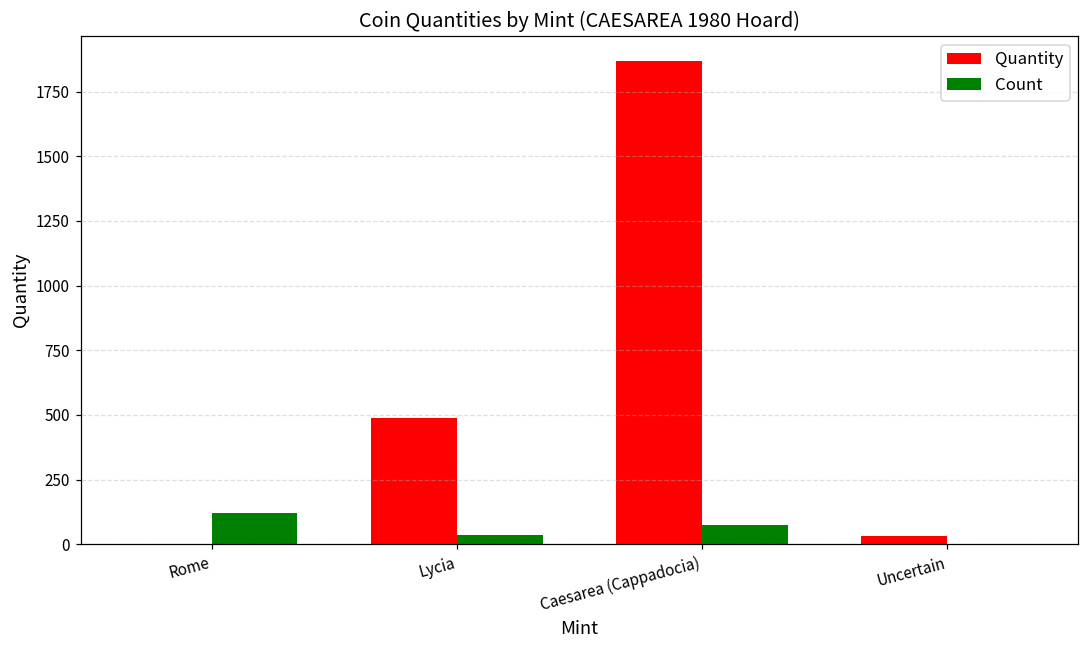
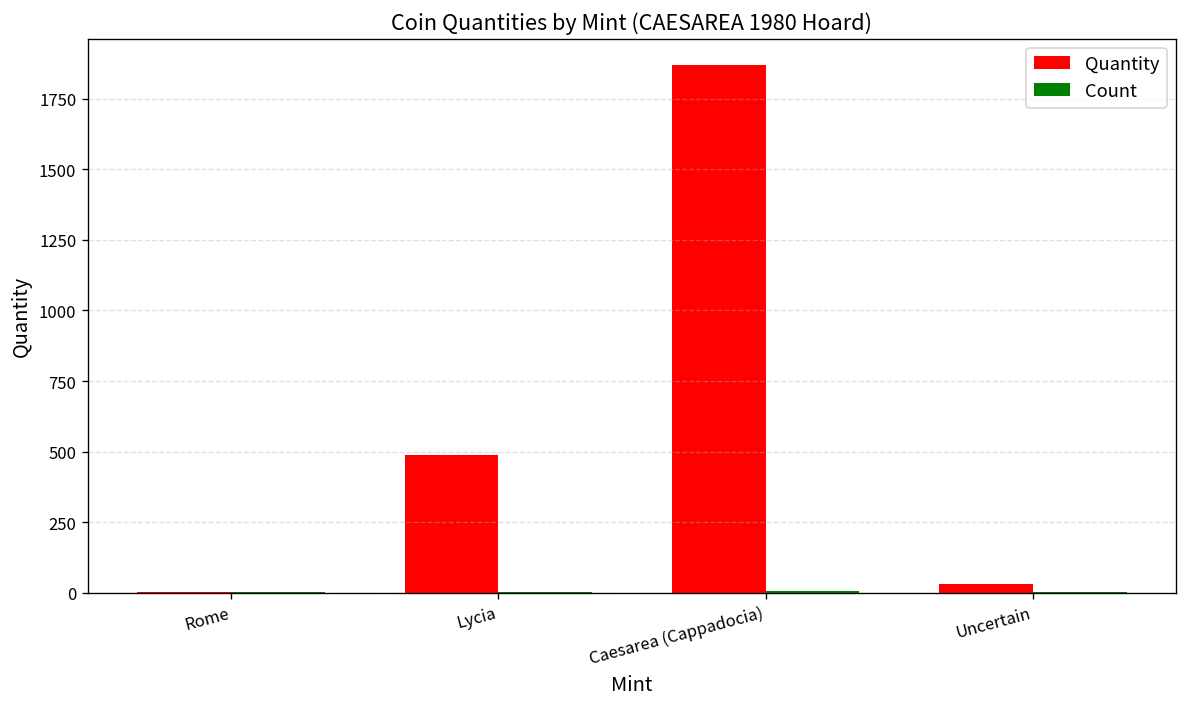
  {
    "Quantity": {
      "Lycia": 490,
      "Caesarea (Cappadocia)": 1870,
      "Uncertain": 30
    },
    "Count": {
-     "Rome": 120,
-     "Lycia": 40,
-     "Caesarea (Cappadocia)": 70
+     "Rome": 0,
+     "Lycia": 0,
+     "Caesarea (Cappadocia)": 10
    }
  }
